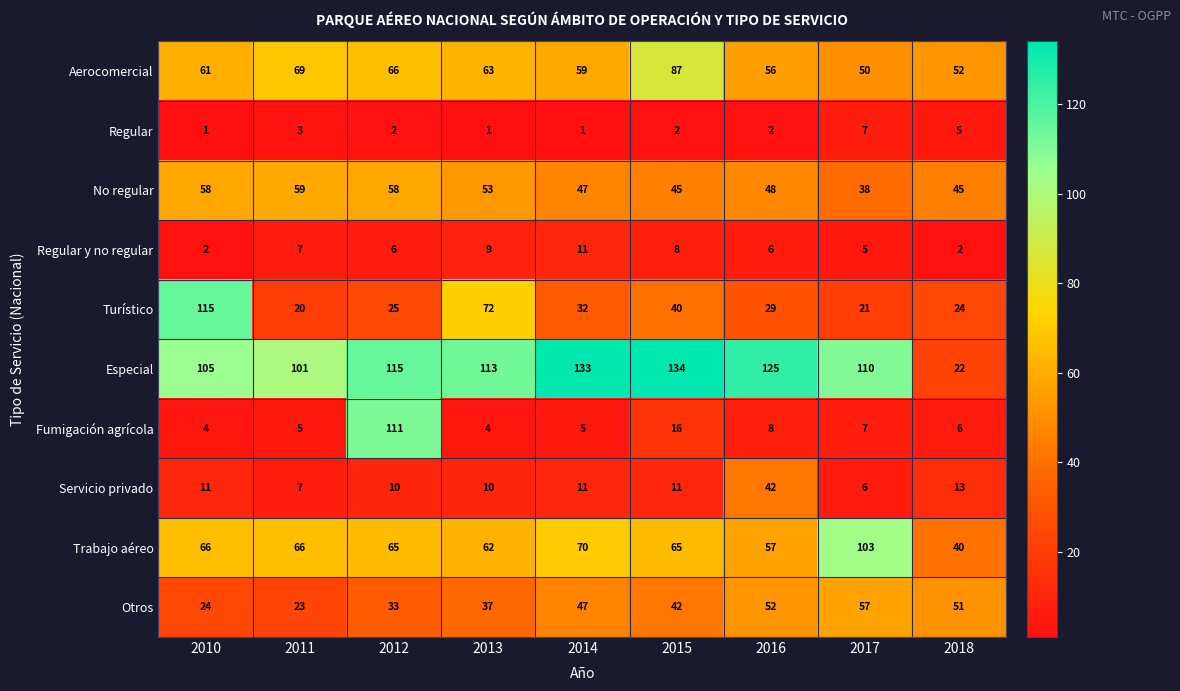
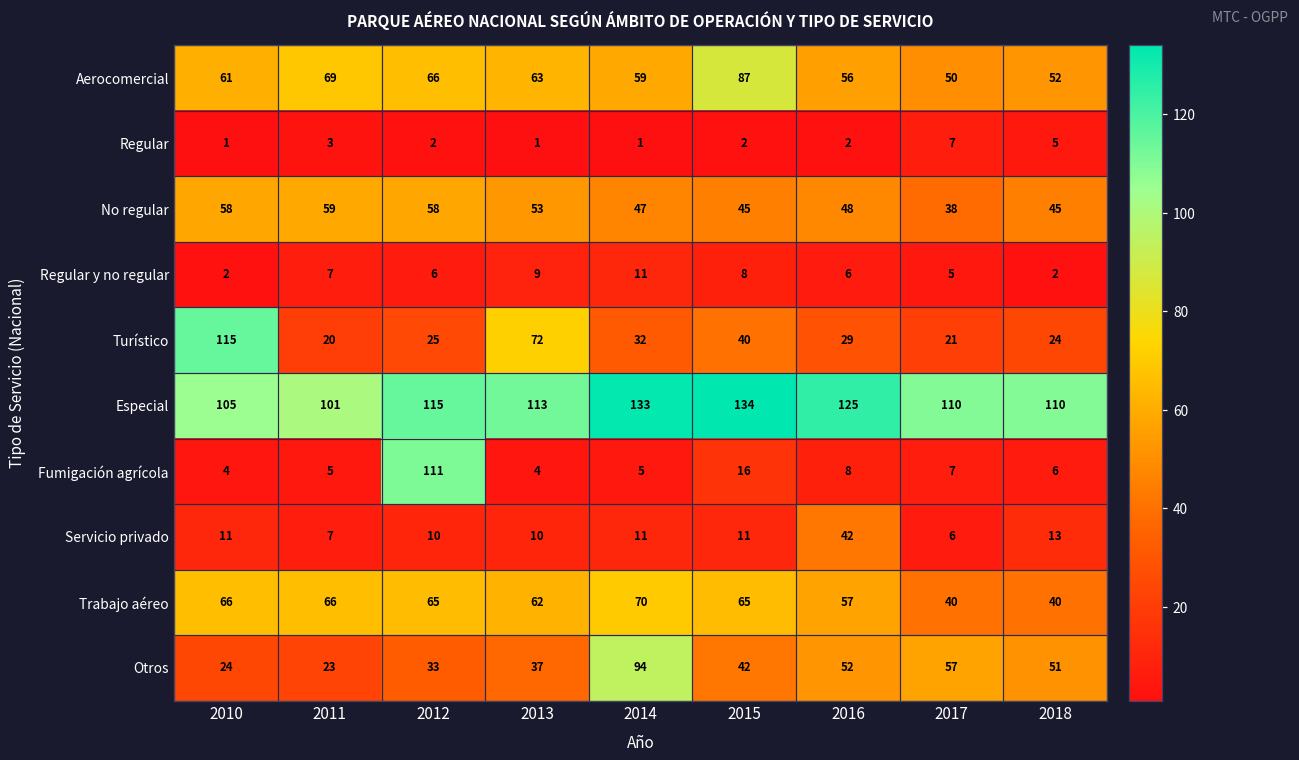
  {
    "Aerocomercial": {
      "2010": 61,
      "2011": 69,
      "2012": 66,
      "2013": 63,
      "2014": 59,
      "2015": 87,
      "2016": 56,
      "2017": 50,
      "2018": 52
    },
    "Regular": {
      "2010": 1,
      "2011": 3,
      "2012": 2,
      "2013": 1,
      "2014": 1,
      "2015": 2,
      "2016": 2,
      "2017": 7,
      "2018": 5
    },
    "No regular": {
      "2010": 58,
      "2011": 59,
      "2012": 58,
      "2013": 53,
      "2014": 47,
      "2015": 45,
      "2016": 48,
      "2017": 38,
      "2018": 45
    },
    "Regular y no regular": {
      "2010": 2,
      "2011": 7,
      "2012": 6,
      "2013": 9,
      "2014": 11,
      "2015": 8,
      "2016": 6,
      "2017": 5,
      "2018": 2
    },
    "Turístico": {
      "2010": 115,
      "2011": 20,
      "2012": 25,
      "2013": 72,
      "2014": 32,
      "2015": 40,
      "2016": 29,
      "2017": 21,
      "2018": 24
    },
    "Especial": {
      "2010": 105,
      "2011": 101,
      "2012": 115,
      "2013": 113,
      "2014": 133,
      "2015": 134,
      "2016": 125,
      "2017": 110,
-     "2018": 22
+     "2018": 110
    },
    "Fumigación agrícola": {
      "2010": 4,
      "2011": 5,
      "2012": 111,
      "2013": 4,
      "2014": 5,
      "2015": 16,
      "2016": 8,
      "2017": 7,
      "2018": 6
    },
    "Servicio privado": {
      "2010": 11,
      "2011": 7,
      "2012": 10,
      "2013": 10,
      "2014": 11,
      "2015": 11,
      "2016": 42,
      "2017": 6,
      "2018": 13
    },
    "Trabajo aéreo": {
      "2010": 66,
      "2011": 66,
      "2012": 65,
      "2013": 62,
      "2014": 70,
      "2015": 65,
      "2016": 57,
-     "2017": 103,
+     "2017": 40,
      "2018": 40
    },
    "Otros": {
      "2010": 24,
      "2011": 23,
      "2012": 33,
      "2013": 37,
-     "2014": 47,
+     "2014": 94,
      "2015": 42,
      "2016": 52,
      "2017": 57,
      "2018": 51
    }
  }
